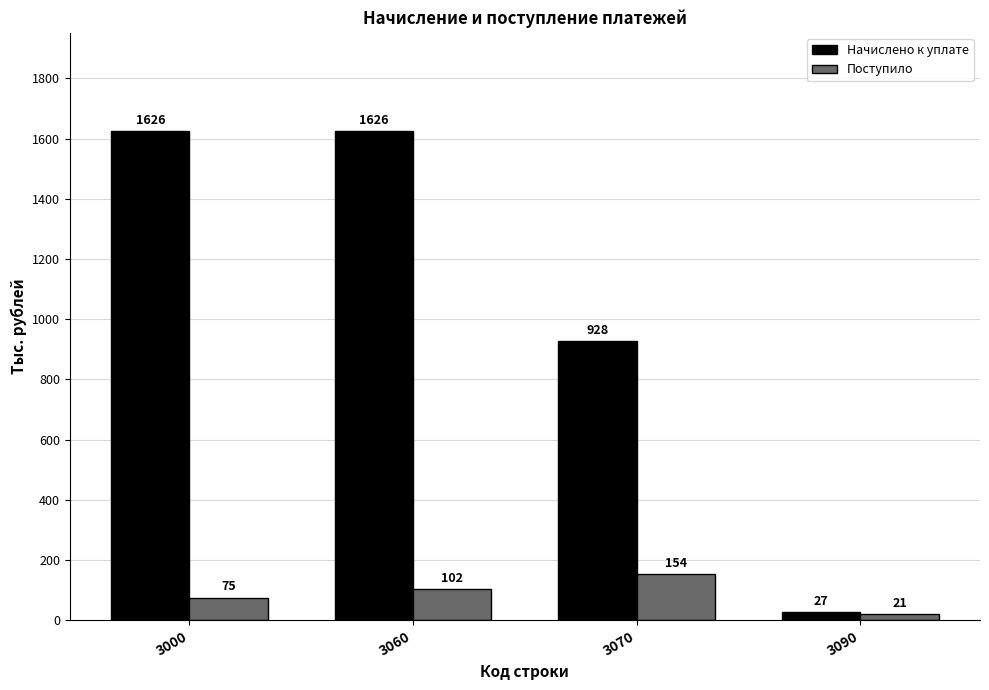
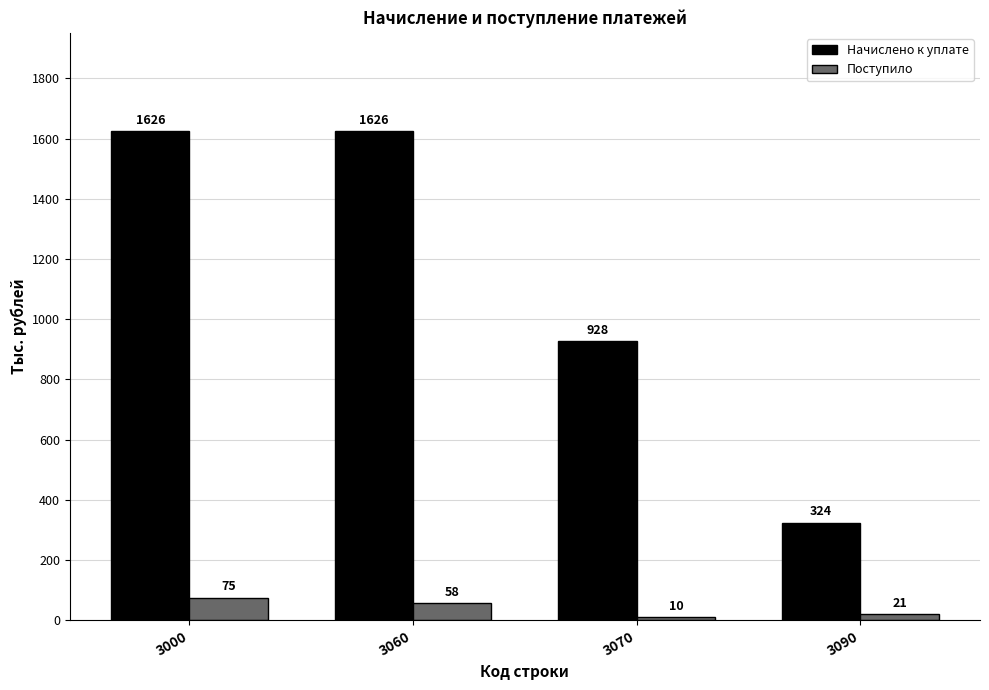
  {
    "Начислено к уплате": {
      "3000": 1626,
      "3060": 1626,
      "3070": 928,
-     "3090": 27
+     "3090": 324
    },
    "Поступило": {
      "3000": 75,
-     "3060": 102,
-     "3070": 154,
+     "3060": 58,
+     "3070": 10,
      "3090": 21
    }
  }
